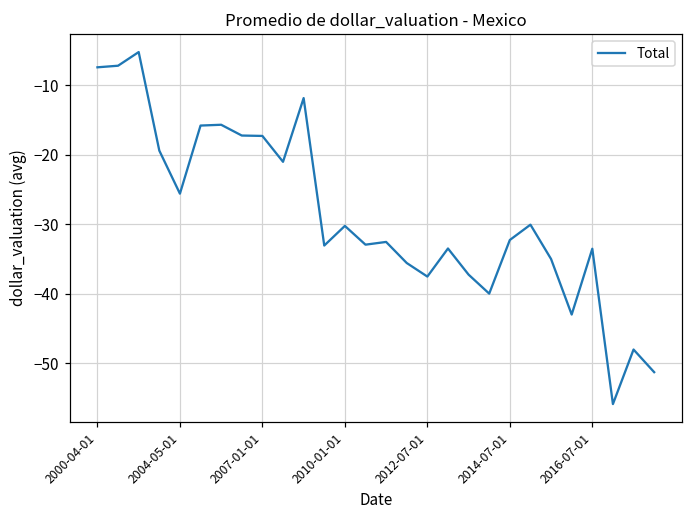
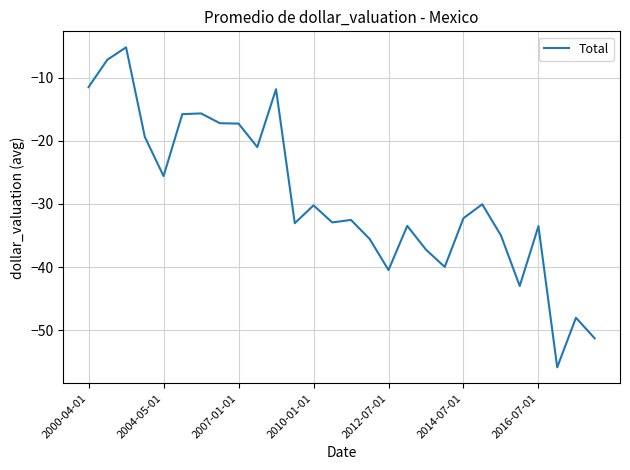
  {
-   "2000-04-01": -7,
+   "2000-04-01": -12,
    "2004-05-01": -26,
    "2007-01-01": -17,
    "2010-01-01": -30,
-   "2012-07-01": -38,
+   "2012-07-01": -40,
    "2014-07-01": -32,
    "2016-07-01": -34
  }
